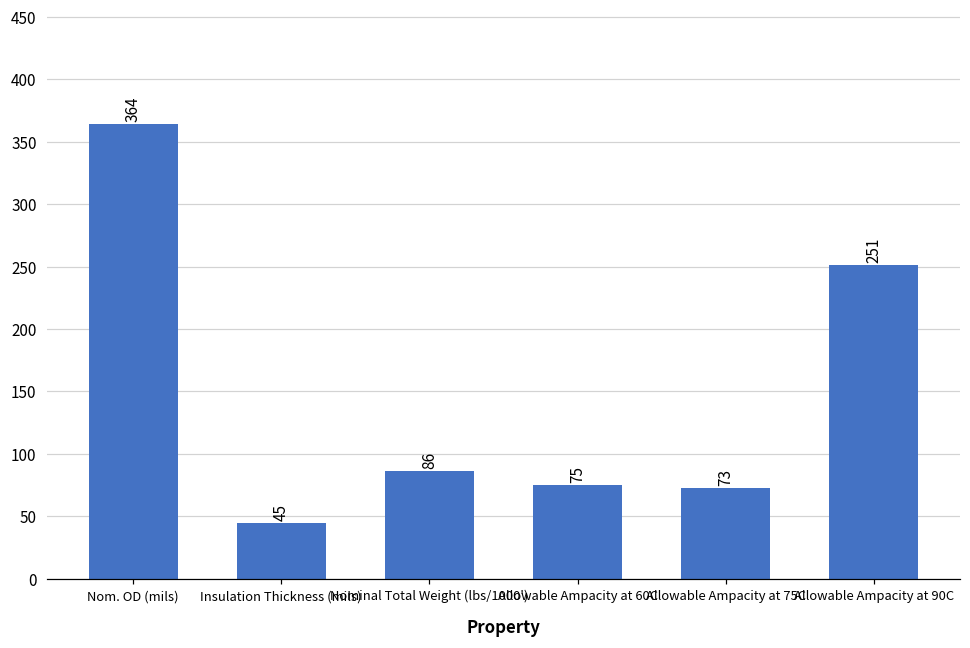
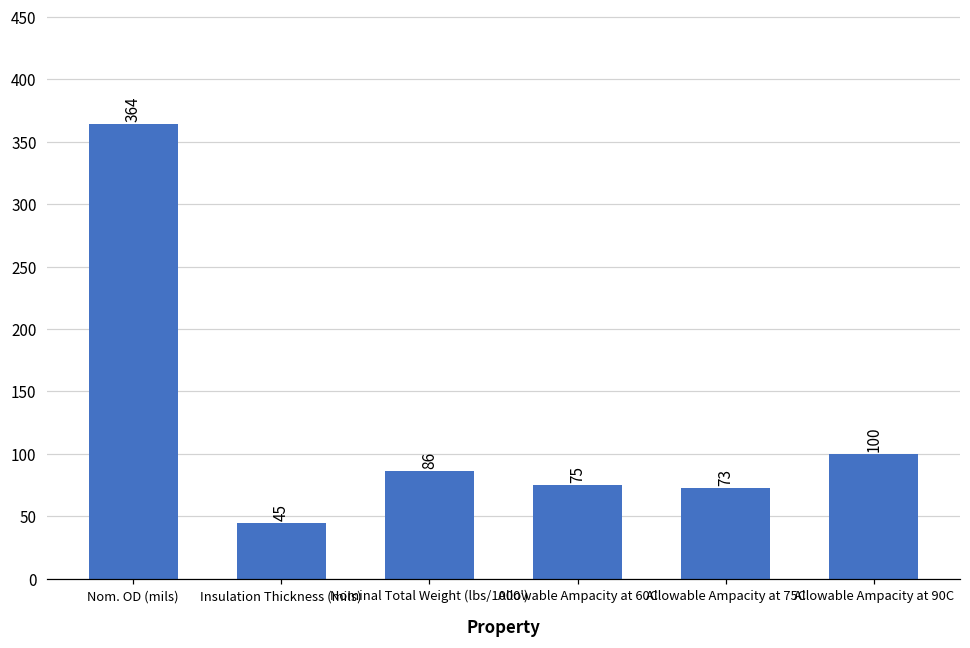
  {
    "Nom. OD (mils)": 364,
    "Allowable Ampacity at 75C": 73,
-   "Allowable Ampacity at 90C": 251
+   "Allowable Ampacity at 90C": 100
  }
